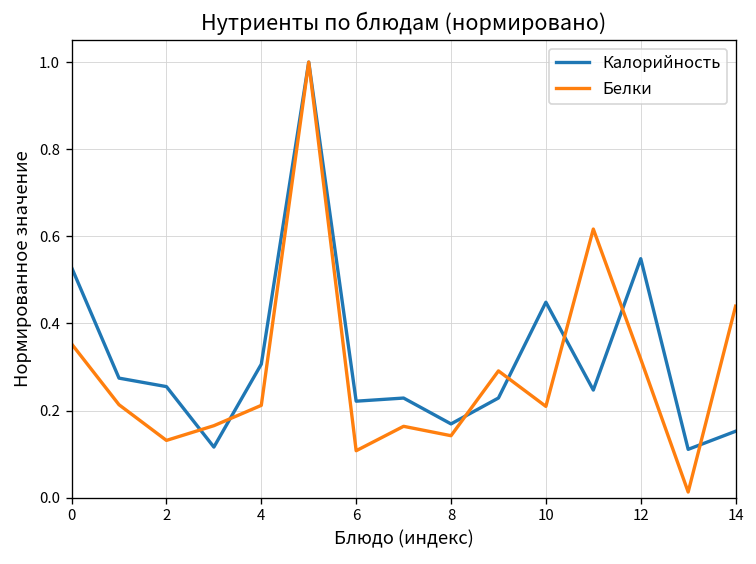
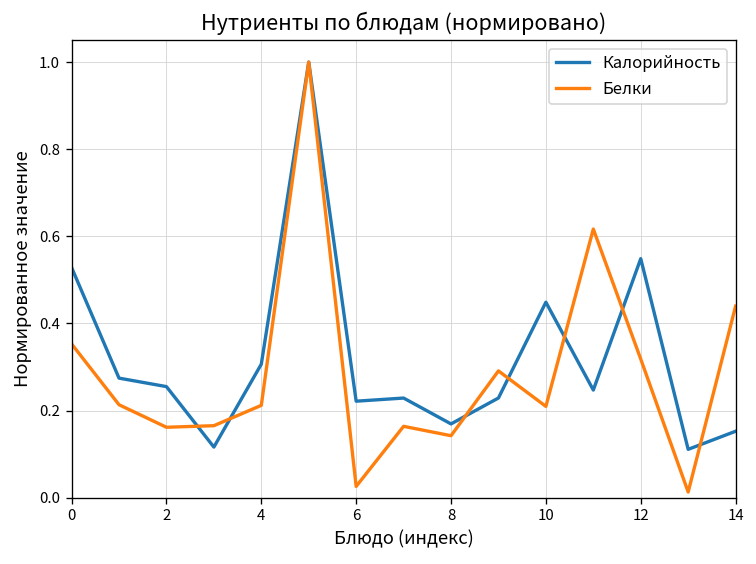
  {
    "Калорийность": {
      "0": 0.53,
      "2": 0.25,
      "4": 0.31,
      "6": 0.22,
      "8": 0.17,
      "10": 0.45,
      "12": 0.55,
      "14": 0.15
    },
    "Белки": {
      "0": 0.35,
-     "2": 0.13,
+     "2": 0.16,
      "4": 0.21,
-     "6": 0.11,
+     "6": 0.03,
      "8": 0.14,
      "10": 0.21,
      "12": 0.32,
      "14": 0.44
    }
  }
